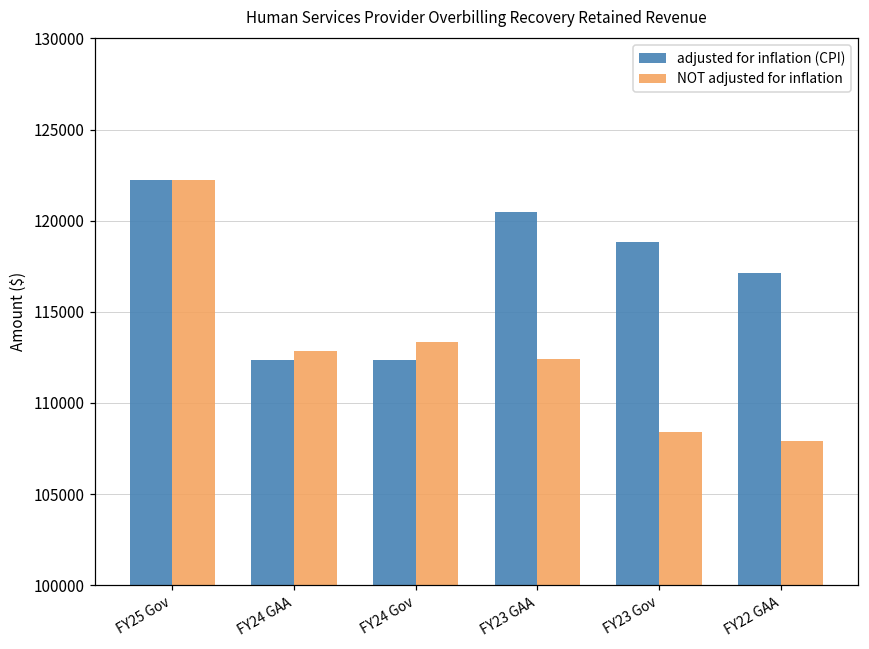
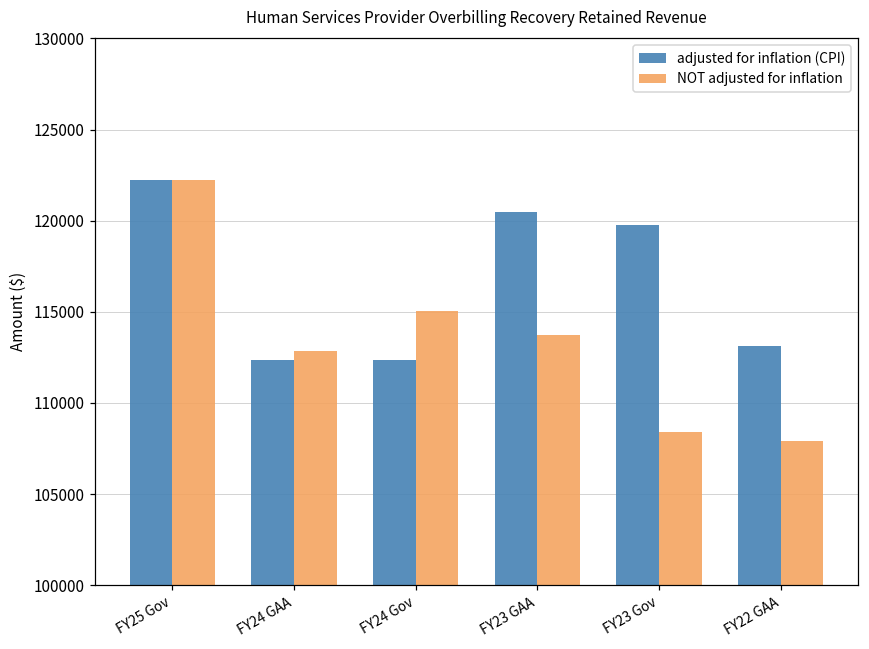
  {
    "adjusted for inflation (CPI)": {
      "FY25 Gov": 122200,
      "FY24 GAA": 112400,
      "FY24 Gov": 112400,
      "FY23 GAA": 120500,
-     "FY23 Gov": 118900,
-     "FY22 GAA": 117100
+     "FY23 Gov": 119800,
+     "FY22 GAA": 113100
    },
    "NOT adjusted for inflation": {
      "FY25 Gov": 122200,
      "FY24 GAA": 112900,
-     "FY24 Gov": 113400,
-     "FY23 GAA": 112400,
+     "FY24 Gov": 115000,
+     "FY23 GAA": 113700,
      "FY23 Gov": 108400,
      "FY22 GAA": 107900
    }
  }
